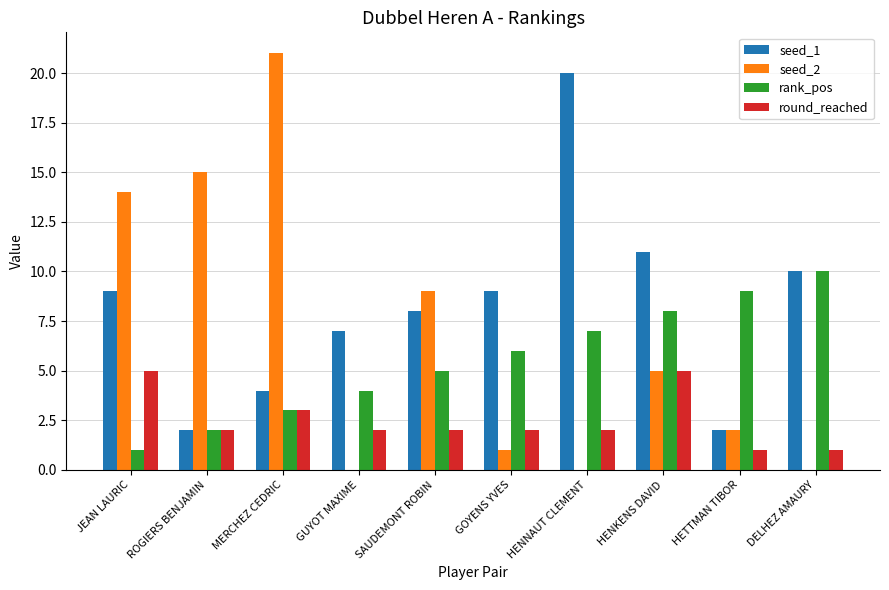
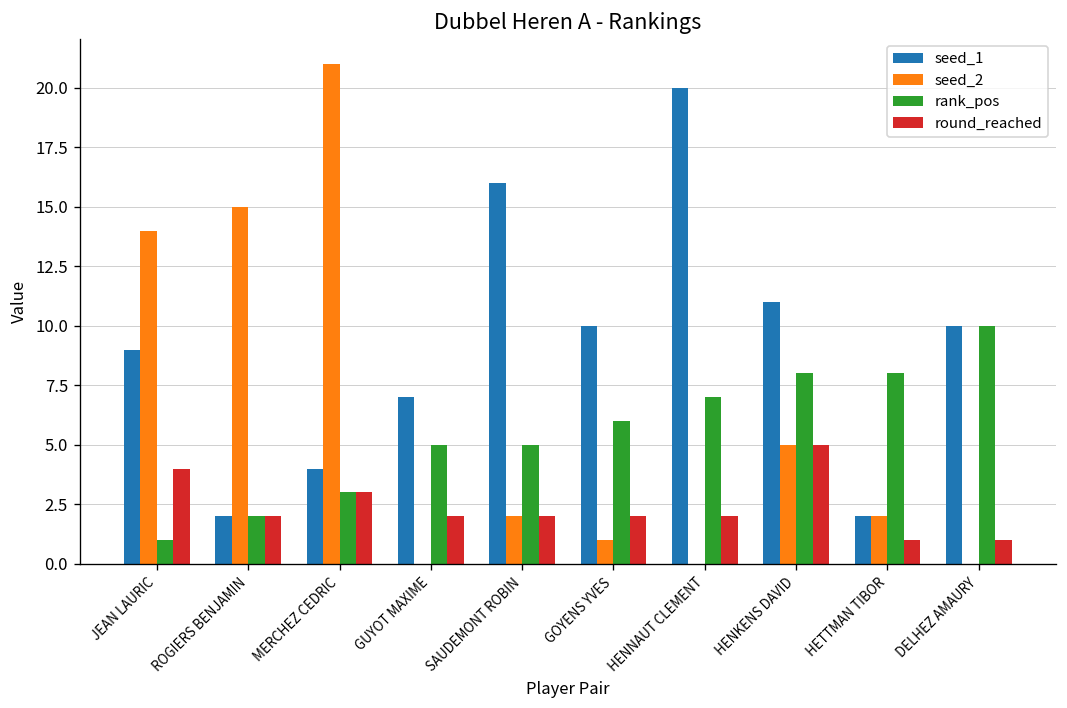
  {
    "seed_1": {
      "JEAN LAURIC": 9,
      "ROGIERS BENJAMIN": 2,
      "MERCHEZ CEDRIC": 4,
      "GUYOT MAXIME": 7,
-     "SAUDEMONT ROBIN": 8,
-     "GOYENS YVES": 9,
+     "SAUDEMONT ROBIN": 16,
+     "GOYENS YVES": 10,
      "HENNAUT CLEMENT": 20,
      "HENKENS DAVID": 11,
      "HETTMAN TIBOR": 2,
      "DELHEZ AMAURY": 10
    },
    "seed_2": {
      "JEAN LAURIC": 14,
      "ROGIERS BENJAMIN": 15,
      "MERCHEZ CEDRIC": 21,
      "GUYOT MAXIME": 0,
-     "SAUDEMONT ROBIN": 9,
+     "SAUDEMONT ROBIN": 2,
      "GOYENS YVES": 1,
      "HENNAUT CLEMENT": 0,
      "HENKENS DAVID": 5,
      "HETTMAN TIBOR": 2,
      "DELHEZ AMAURY": 0
    },
    "rank_pos": {
      "JEAN LAURIC": 1,
      "ROGIERS BENJAMIN": 2,
      "MERCHEZ CEDRIC": 3,
-     "GUYOT MAXIME": 4,
+     "GUYOT MAXIME": 5,
      "SAUDEMONT ROBIN": 5,
      "GOYENS YVES": 6,
      "HENNAUT CLEMENT": 7,
      "HENKENS DAVID": 8,
-     "HETTMAN TIBOR": 9,
+     "HETTMAN TIBOR": 8,
      "DELHEZ AMAURY": 10
    },
    "round_reached": {
-     "JEAN LAURIC": 5,
+     "JEAN LAURIC": 4,
      "ROGIERS BENJAMIN": 2,
      "MERCHEZ CEDRIC": 3,
      "GUYOT MAXIME": 2,
      "SAUDEMONT ROBIN": 2,
      "GOYENS YVES": 2,
      "HENNAUT CLEMENT": 2,
      "HENKENS DAVID": 5,
      "HETTMAN TIBOR": 1,
      "DELHEZ AMAURY": 1
    }
  }
